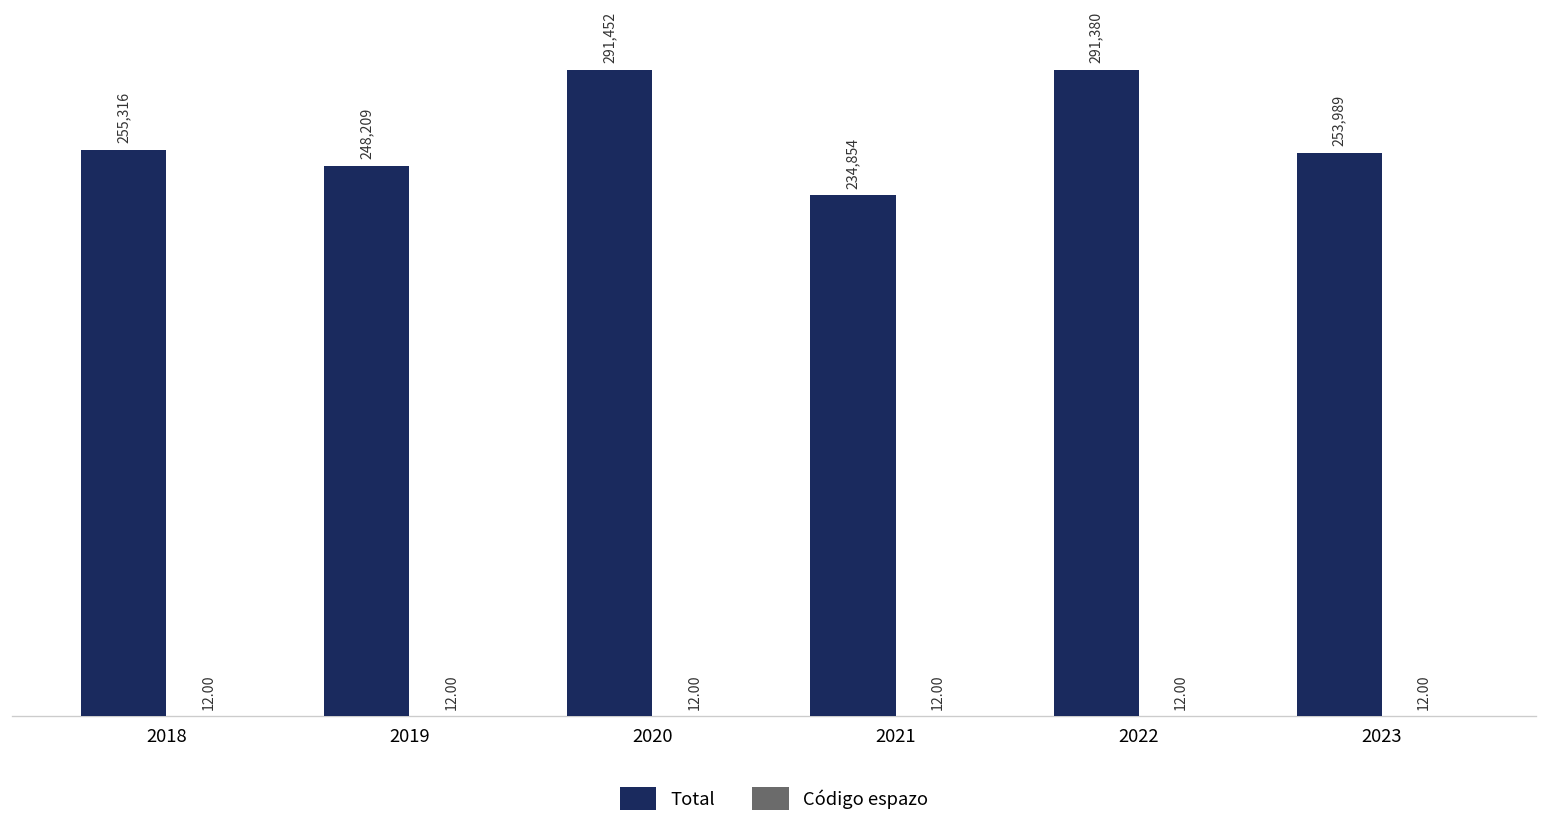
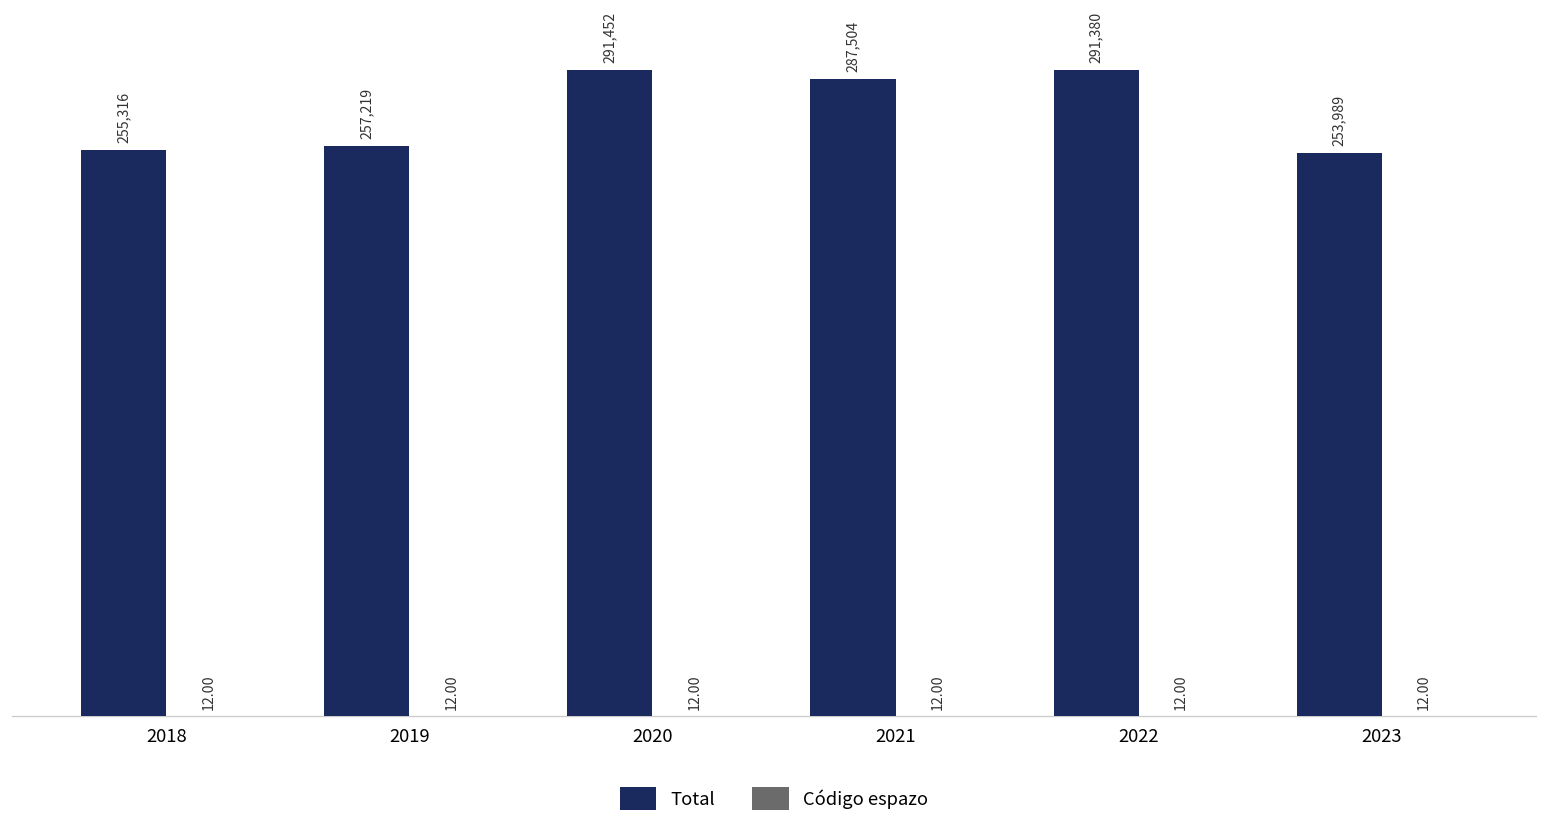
  {
    "Total": {
      "2018": "255,316",
-     "2019": "248,209",
+     "2019": "257,219",
      "2020": "291,452",
-     "2021": "234,854",
+     "2021": "287,504",
      "2022": "291,380",
      "2023": "253,989"
    },
    "Código espazo": {
      "2018": "12.00",
      "2019": "12.00",
      "2020": "12.00",
      "2021": "12.00",
      "2022": "12.00",
      "2023": "12.00"
    }
  }
